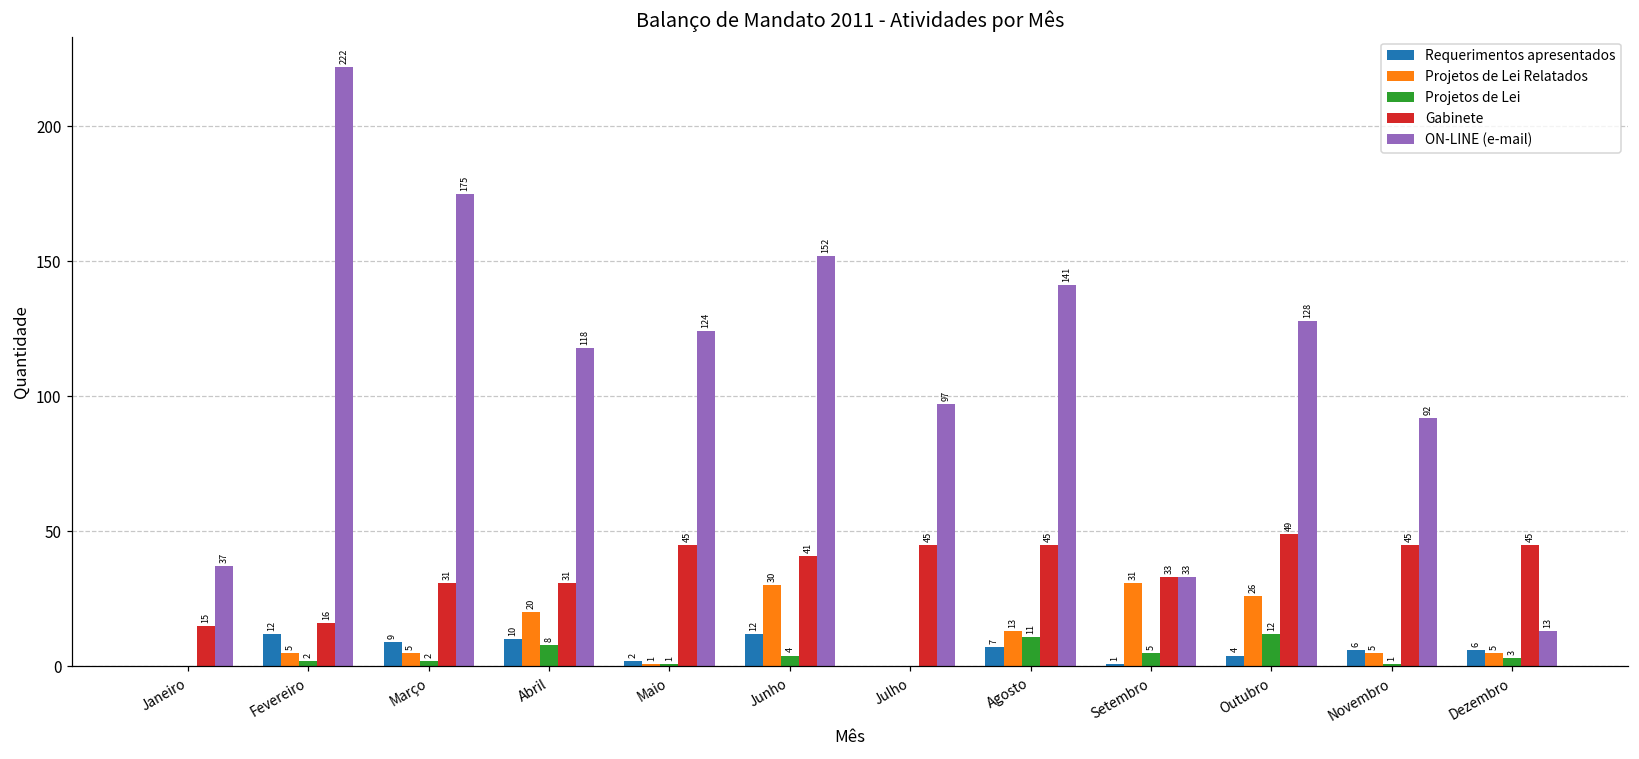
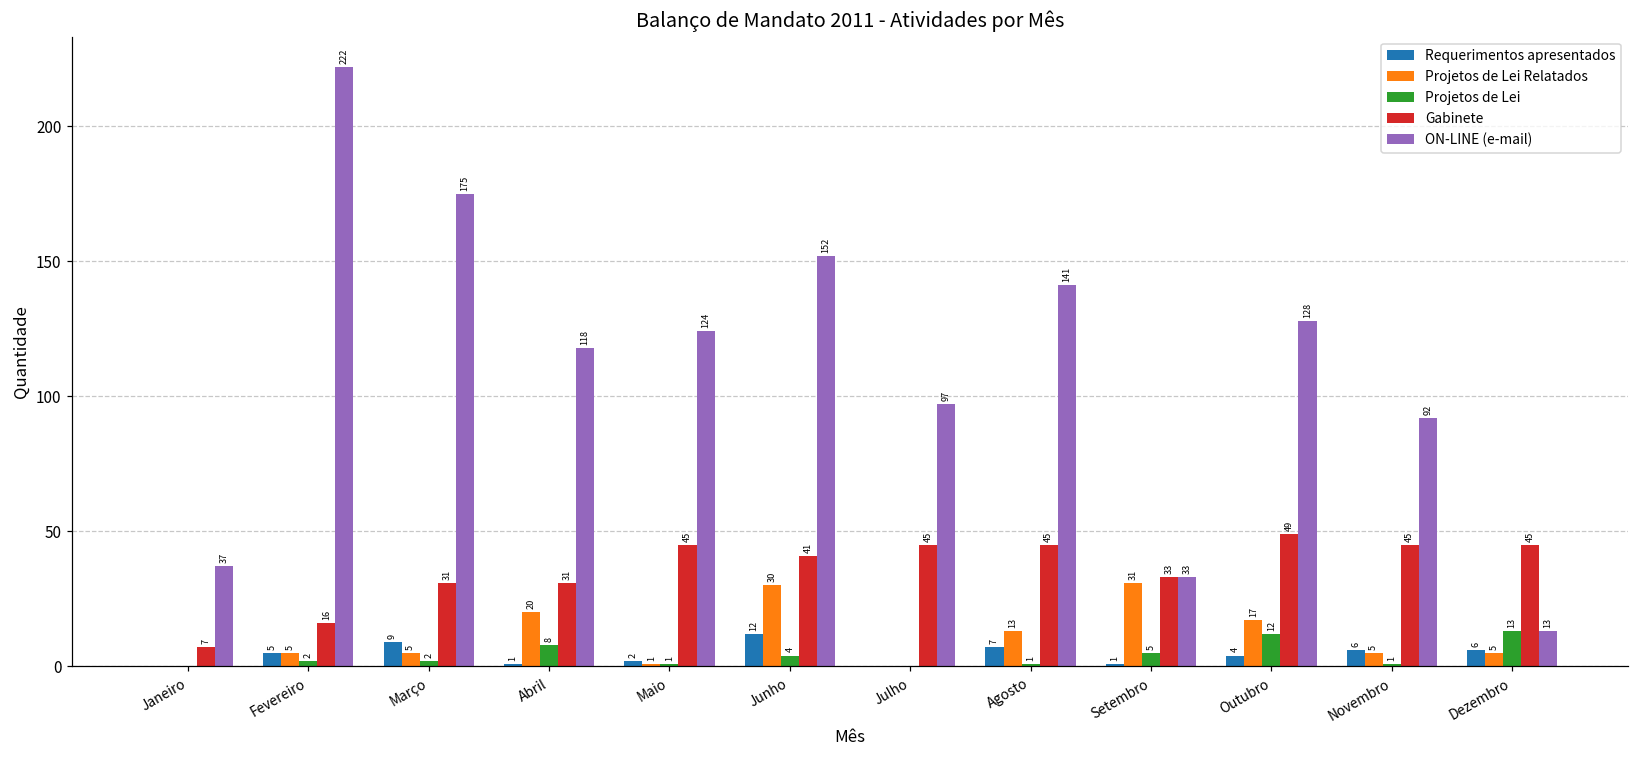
  {
    "Requerimentos apresentados": {
-     "Fevereiro": 12,
+     "Fevereiro": 5,
      "Março": 9,
-     "Abril": 10,
+     "Abril": 1,
      "Maio": 2,
      "Junho": 12,
      "Agosto": 7,
      "Setembro": 1,
      "Outubro": 4,
      "Novembro": 6,
      "Dezembro": 6
    },
    "Projetos de Lei Relatados": {
      "Fevereiro": 5,
      "Março": 5,
      "Abril": 20,
      "Maio": 1,
      "Junho": 30,
      "Agosto": 13,
      "Setembro": 31,
-     "Outubro": 26,
+     "Outubro": 17,
      "Novembro": 5,
      "Dezembro": 5
    },
    "Projetos de Lei": {
      "Fevereiro": 2,
      "Março": 2,
      "Abril": 8,
      "Maio": 1,
      "Junho": 4,
-     "Agosto": 11,
+     "Agosto": 1,
      "Setembro": 5,
      "Outubro": 12,
      "Novembro": 1,
-     "Dezembro": 3
+     "Dezembro": 13
    },
    "Gabinete": {
-     "Janeiro": 15,
+     "Janeiro": 7,
      "Fevereiro": 16,
      "Março": 31,
      "Abril": 31,
      "Maio": 45,
      "Junho": 41,
      "Julho": 45,
      "Agosto": 45,
      "Setembro": 33,
      "Outubro": 49,
      "Novembro": 45,
      "Dezembro": 45
    },
    "ON-LINE (e-mail)": {
      "Janeiro": 37,
      "Fevereiro": 222,
      "Março": 175,
      "Abril": 118,
      "Maio": 124,
      "Junho": 152,
      "Julho": 97,
      "Agosto": 141,
      "Setembro": 33,
      "Outubro": 128,
      "Novembro": 92,
      "Dezembro": 13
    }
  }
